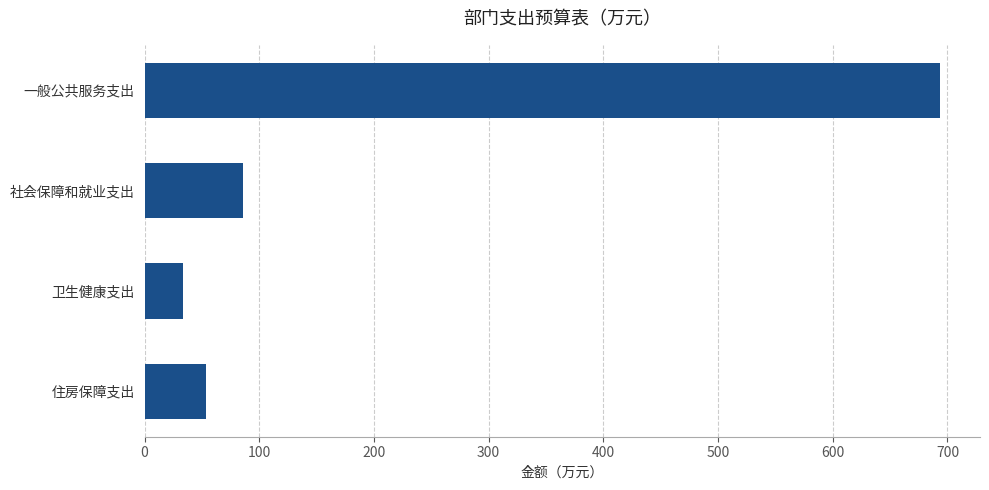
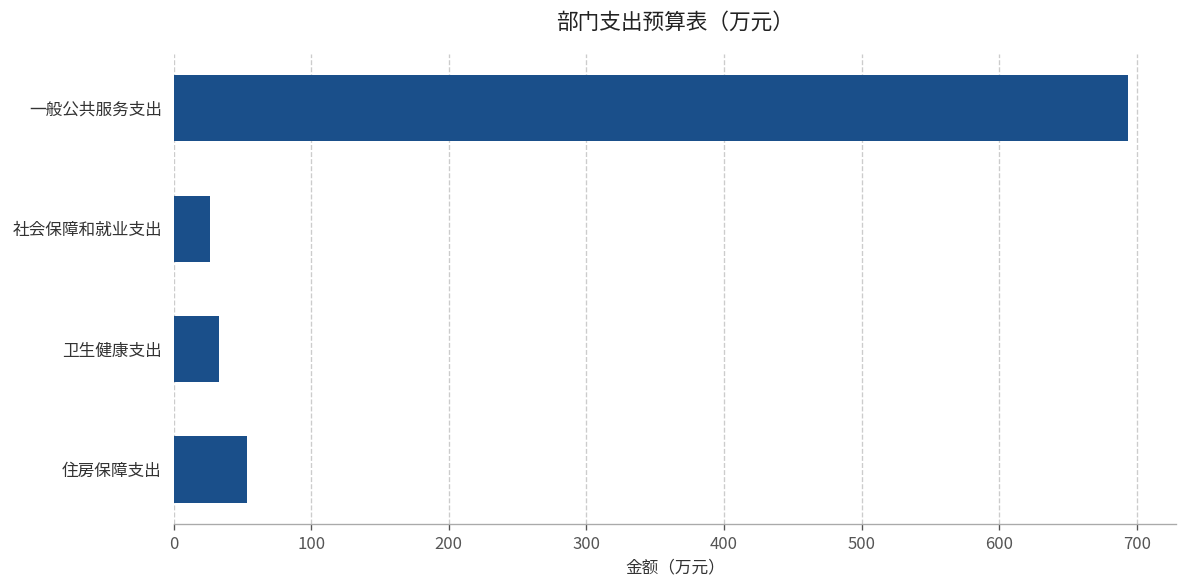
  {
    "一般公共服务支出": 694,
-   "社会保障和就业支出": 85,
+   "社会保障和就业支出": 26,
    "卫生健康支出": 33,
    "住房保障支出": 53
  }
